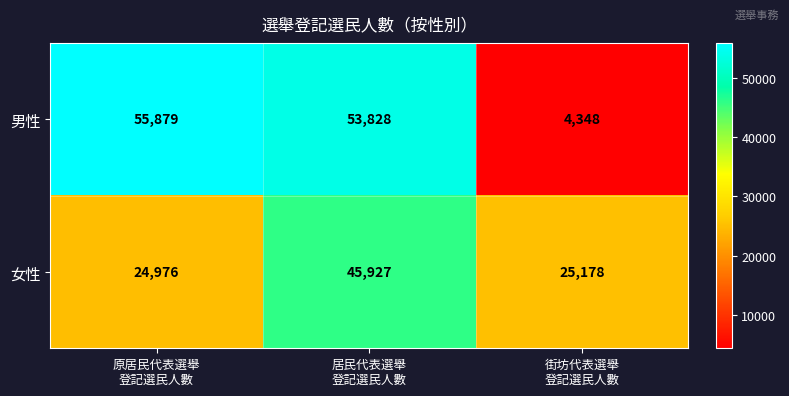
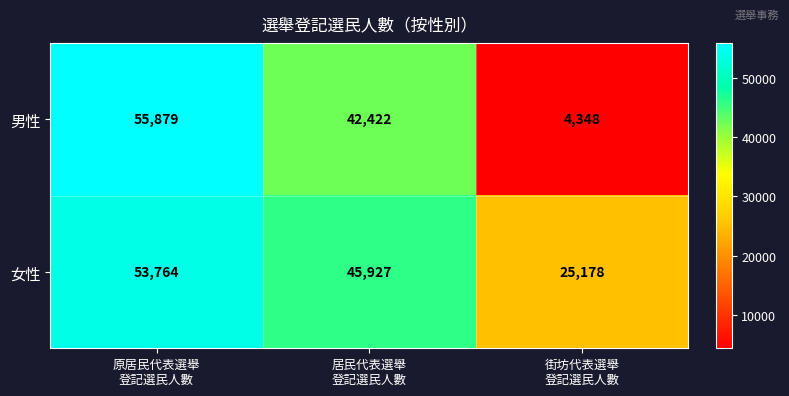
  {
    "男性": {
      "原居民代表選舉 登記選民人數": "55,879",
-     "居民代表選舉 登記選民人數": "53,828",
+     "居民代表選舉 登記選民人數": "42,422",
      "街坊代表選舉 登記選民人數": "4,348"
    },
    "女性": {
-     "原居民代表選舉 登記選民人數": "24,976",
+     "原居民代表選舉 登記選民人數": "53,764",
      "居民代表選舉 登記選民人數": "45,927",
      "街坊代表選舉 登記選民人數": "25,178"
    }
  }
